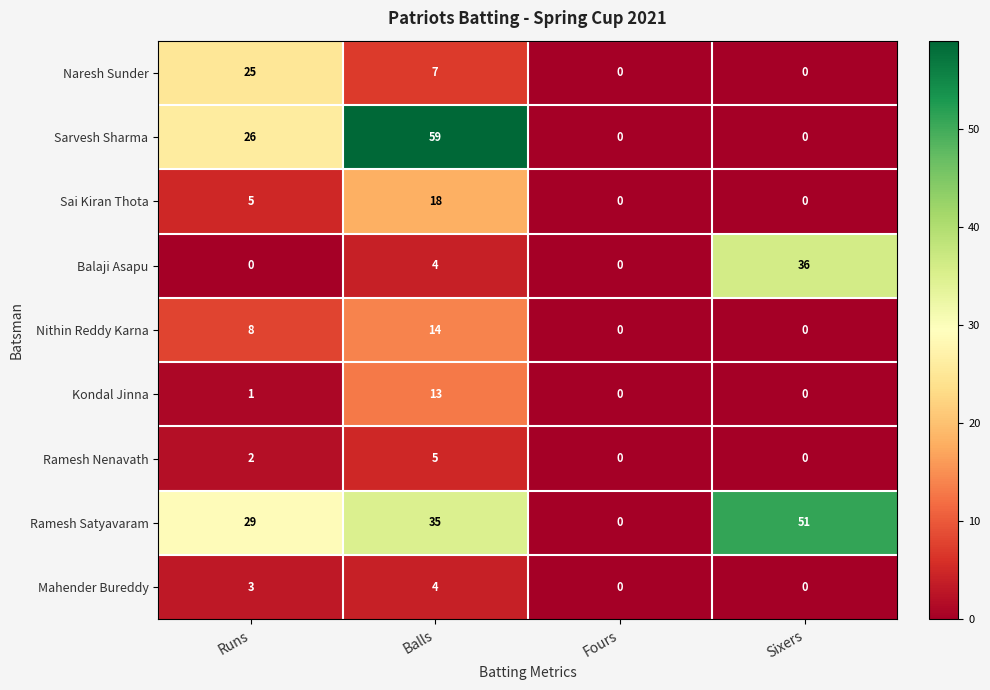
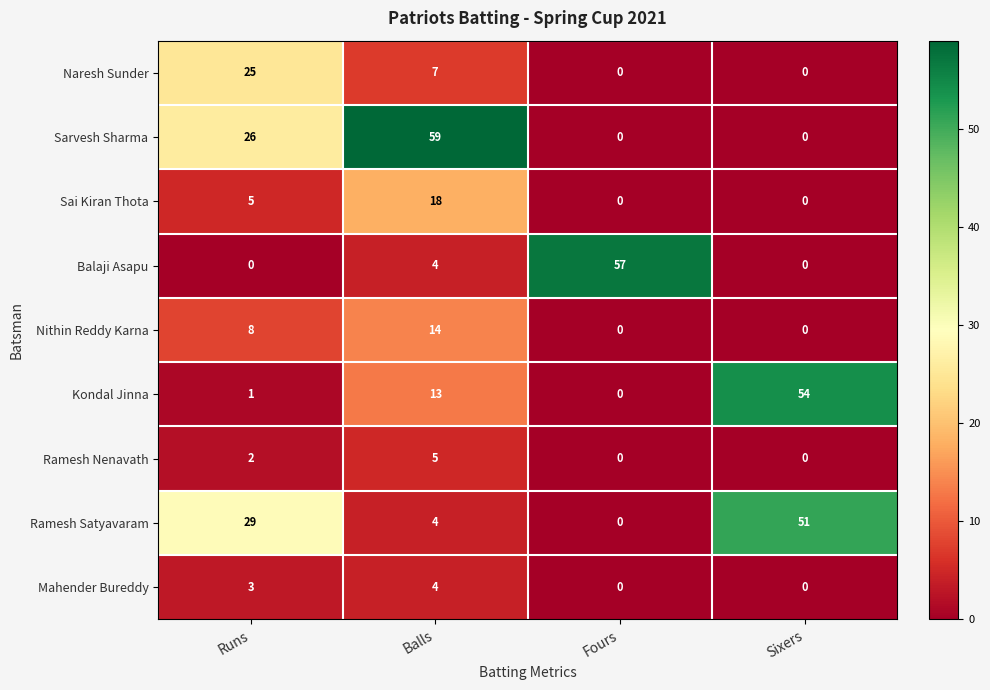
  {
    "Naresh Sunder": {
      "Runs": 25,
      "Balls": 7,
      "Fours": 0,
      "Sixers": 0
    },
    "Sarvesh Sharma": {
      "Runs": 26,
      "Balls": 59,
      "Fours": 0,
      "Sixers": 0
    },
    "Sai Kiran Thota": {
      "Runs": 5,
      "Balls": 18,
      "Fours": 0,
      "Sixers": 0
    },
    "Balaji Asapu": {
      "Runs": 0,
      "Balls": 4,
-     "Fours": 0,
-     "Sixers": 36
+     "Fours": 57,
+     "Sixers": 0
    },
    "Nithin Reddy Karna": {
      "Runs": 8,
      "Balls": 14,
      "Fours": 0,
      "Sixers": 0
    },
    "Kondal Jinna": {
      "Runs": 1,
      "Balls": 13,
      "Fours": 0,
-     "Sixers": 0
+     "Sixers": 54
    },
    "Ramesh Nenavath": {
      "Runs": 2,
      "Balls": 5,
      "Fours": 0,
      "Sixers": 0
    },
    "Ramesh Satyavaram": {
      "Runs": 29,
-     "Balls": 35,
+     "Balls": 4,
      "Fours": 0,
      "Sixers": 51
    },
    "Mahender Bureddy": {
      "Runs": 3,
      "Balls": 4,
      "Fours": 0,
      "Sixers": 0
    }
  }
